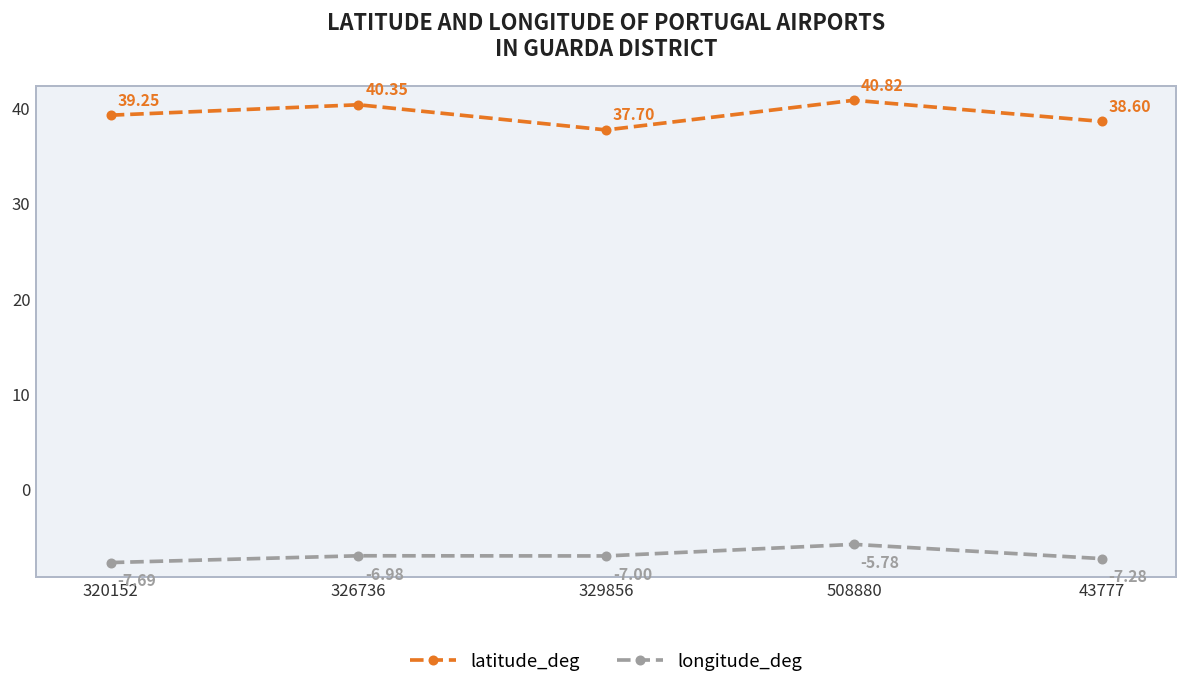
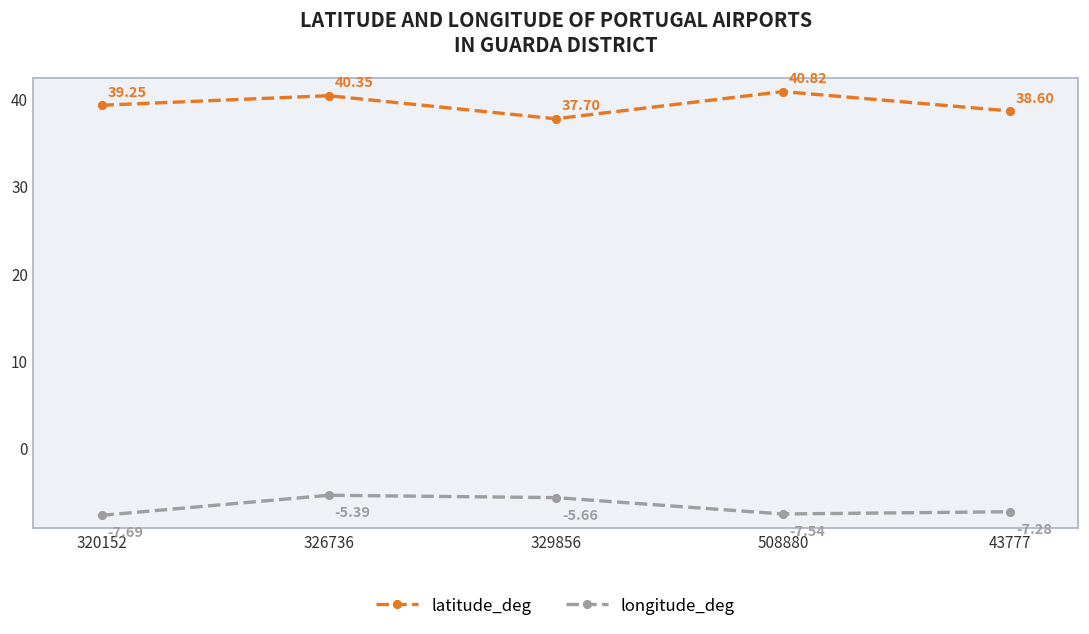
  {
    "latitude_deg": {
      "320152": 39.25,
      "326736": 40.35,
      "329856": 37.70,
      "508880": 40.82,
      "43777": 38.60
    },
    "longitude_deg": {
      "320152": -7.69,
-     "326736": -6.98,
-     "329856": -7.00,
-     "508880": -5.78,
+     "326736": -5.39,
+     "329856": -5.66,
+     "508880": -7.54,
      "43777": -7.28
    }
  }
